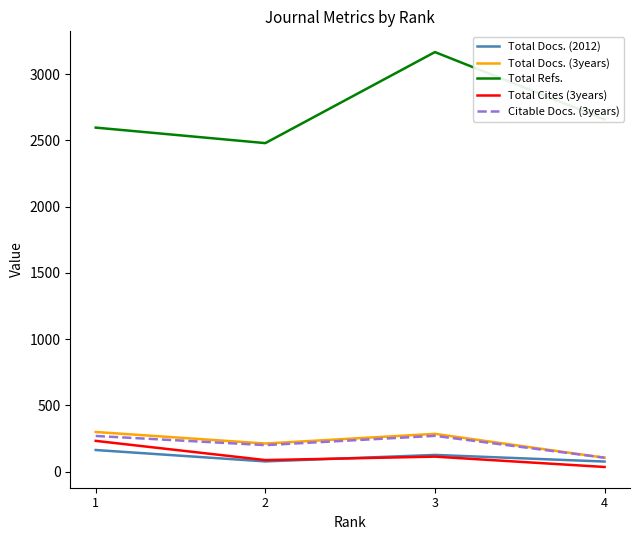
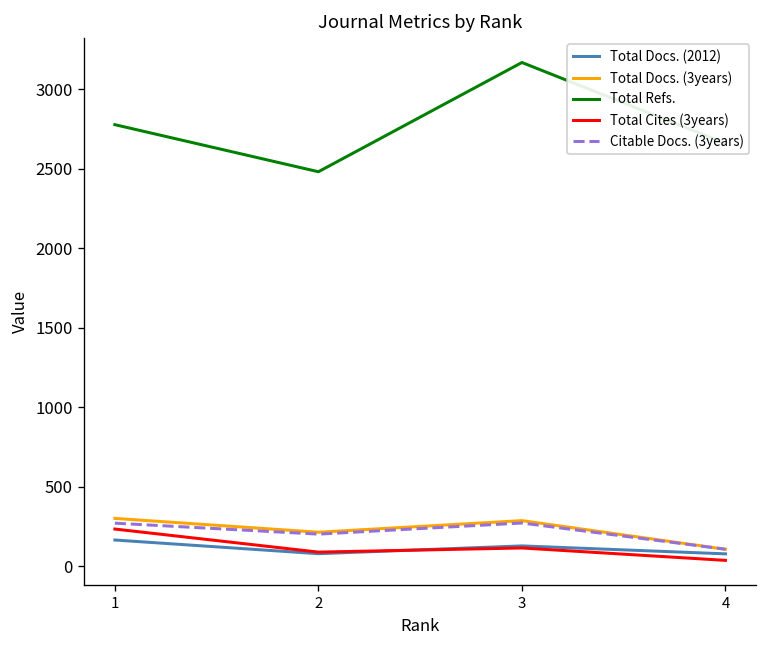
  {
    "Total Docs. (2012)": {
      "1": 160,
      "4": 80
    },
    "Total Docs. (3years)": {
      "1": 300
    },
    "Total Refs.": {
-     "1": 2600,
+     "1": 2780,
      "2": 2480,
      "3": 3170
    },
    "Total Cites (3years)": {
      "1": 230,
      "4": 40
    },
    "Citable Docs. (3years)": {
      "1": 270
    }
  }
